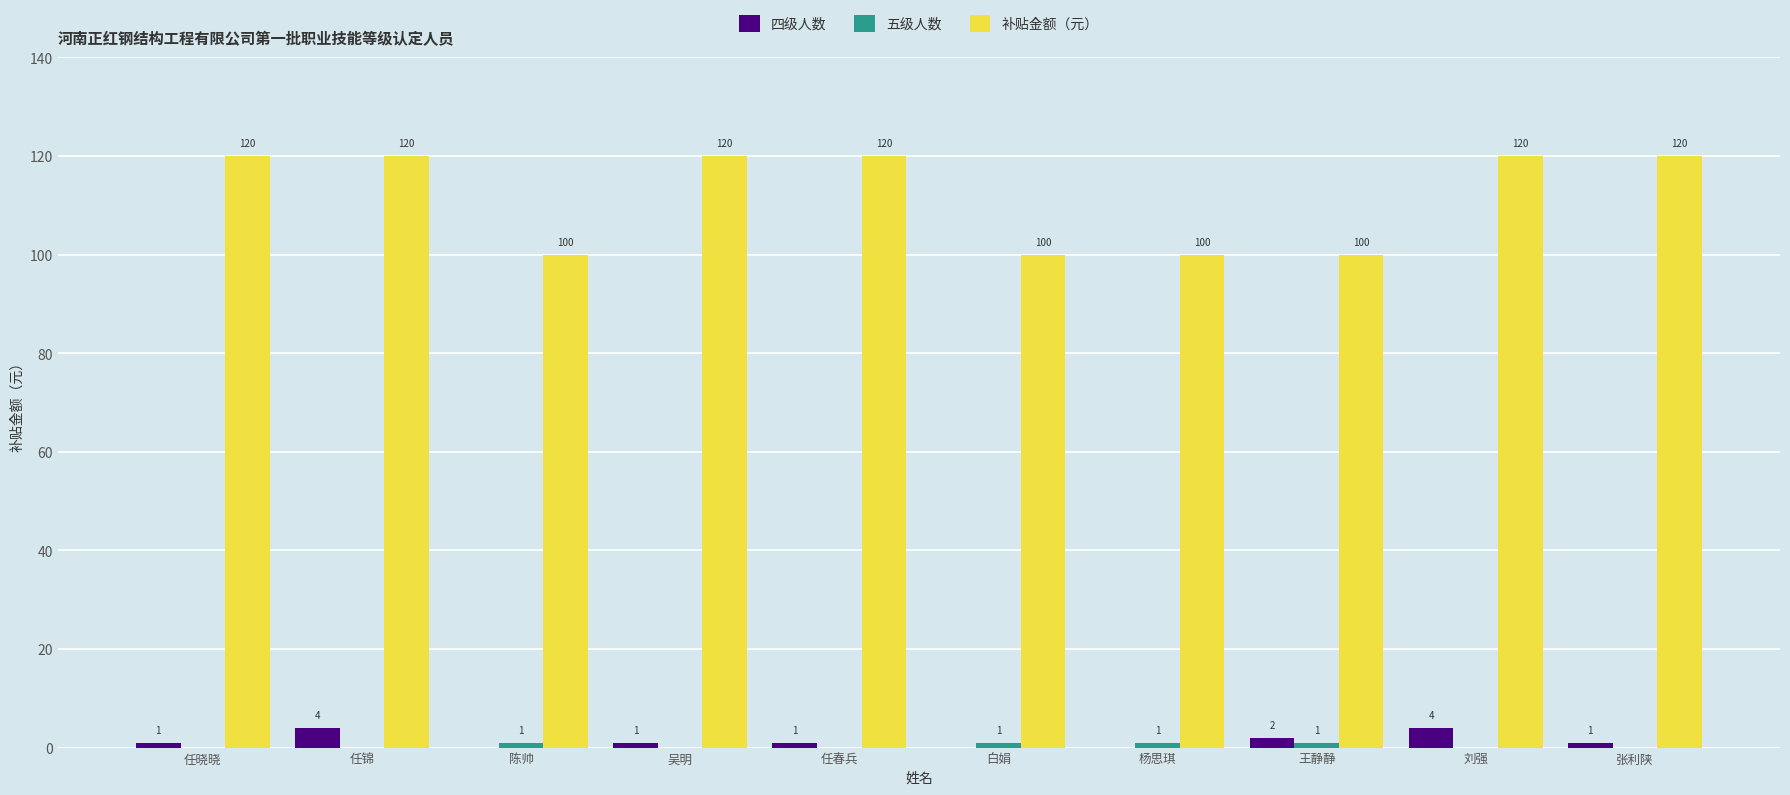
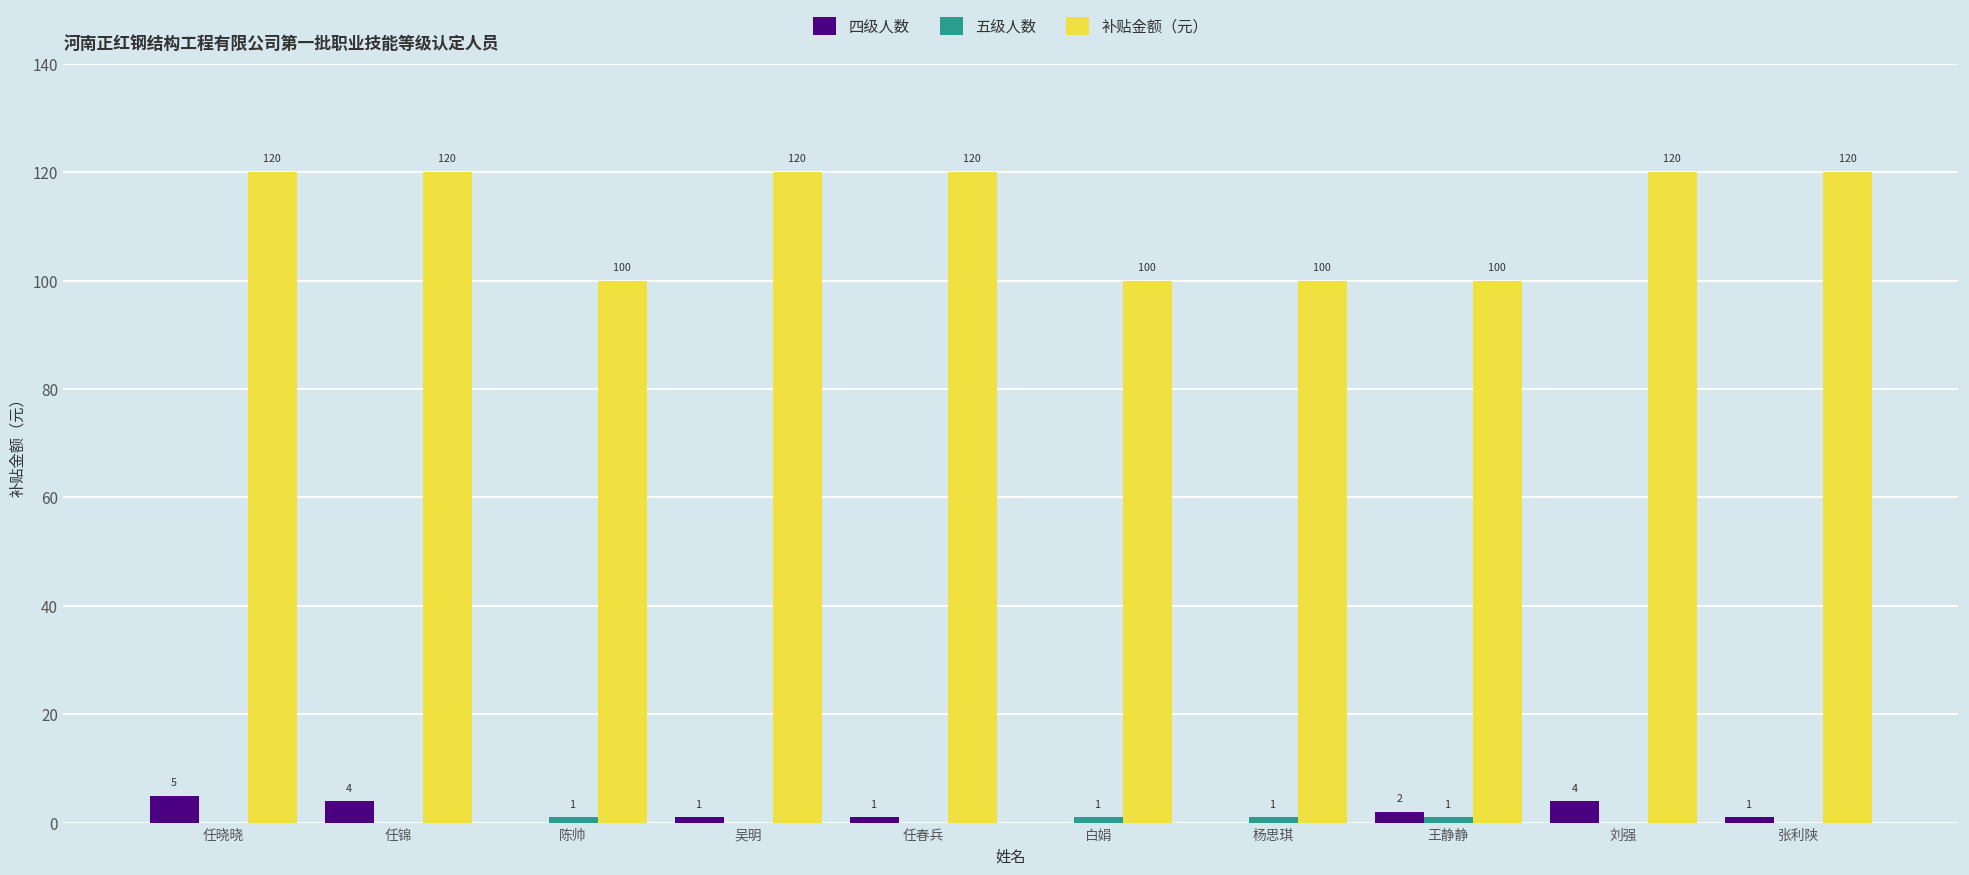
  {
    "四级人数": {
-     "任晓晓": 1,
+     "任晓晓": 5,
      "任锦": 4,
      "吴明": 1,
      "任春兵": 1,
      "王静静": 2,
      "刘强": 4,
      "张利陕": 1
    },
    "五级人数": {
      "陈帅": 1,
      "白娟": 1,
      "杨思琪": 1,
      "王静静": 1
    },
    "补贴金额（元）": {
      "任晓晓": 120,
      "任锦": 120,
      "陈帅": 100,
      "吴明": 120,
      "任春兵": 120,
      "白娟": 100,
      "杨思琪": 100,
      "王静静": 100,
      "刘强": 120,
      "张利陕": 120
    }
  }
